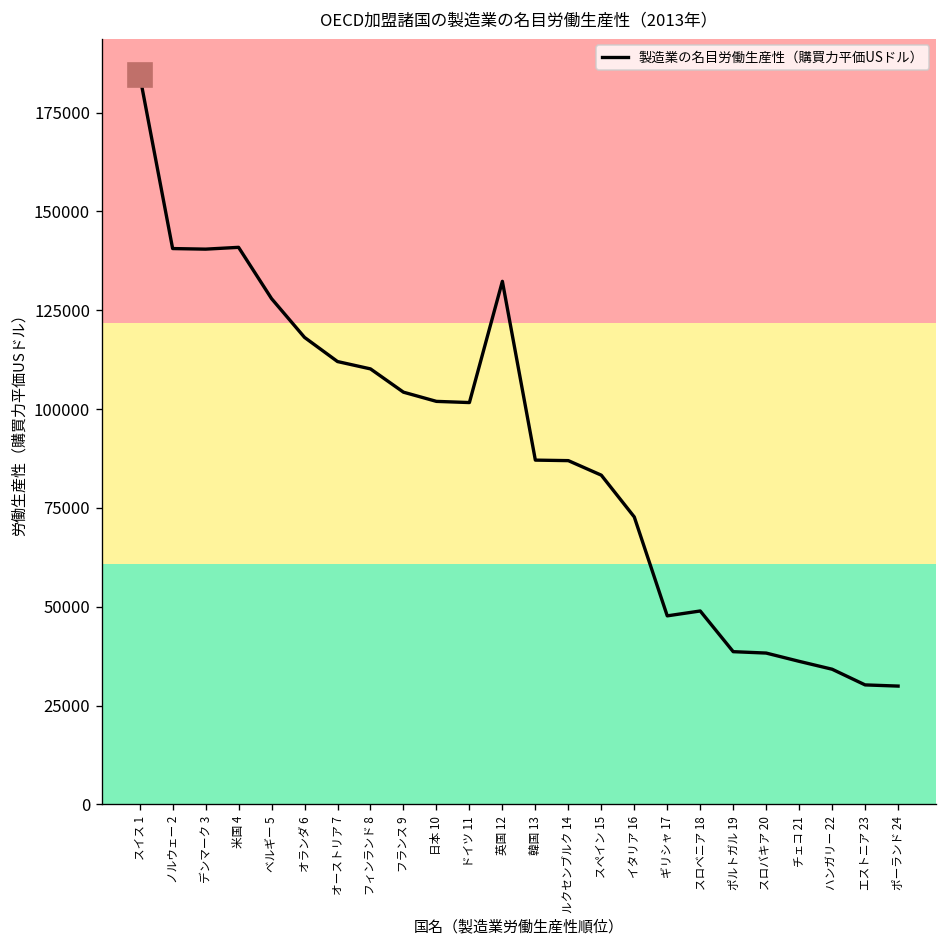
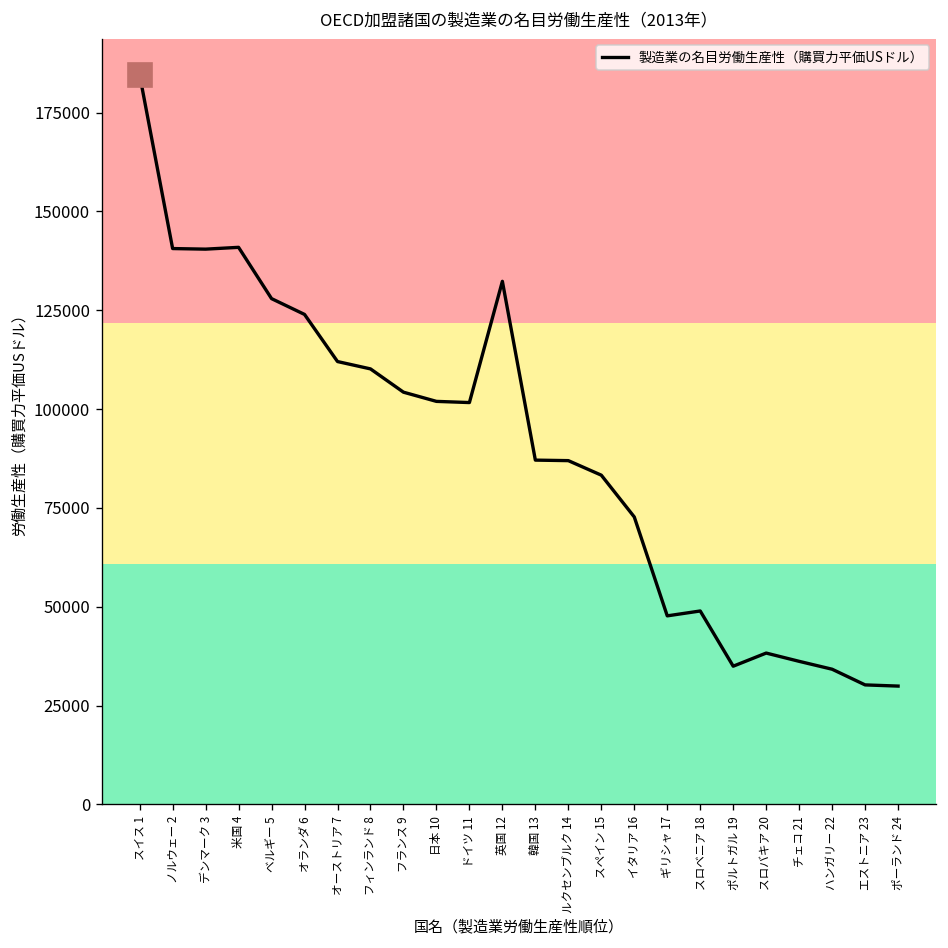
  {
    "製造業の名目労働生産性（購買力平価USドル）": {
      "ノルウェー 2": 141000,
      "デンマーク 3": 140000,
      "米国 4": 141000,
      "ベルギー 5": 128000,
-     "オランダ 6": 118000,
+     "オランダ 6": 124000,
      "オーストリア 7": 112000,
      "フィンランド 8": 110000,
      "フランス 9": 104000,
      "日本 10": 102000,
      "ドイツ 11": 102000,
      "英国 12": 132000,
      "韓国 13": 87000,
      "ルクセンブルク 14": 87000,
      "スペイン 15": 83000,
      "イタリア 16": 73000,
      "ギリシャ 17": 48000,
      "スロベニア 18": 49000,
-     "ポルトガル 19": 39000,
+     "ポルトガル 19": 35000,
      "スロバキア 20": 38000,
      "チェコ 21": 36000,
      "ハンガリー 22": 34000,
      "エストニア 23": 30000,
      "ポーランド 24": 30000
    }
  }
